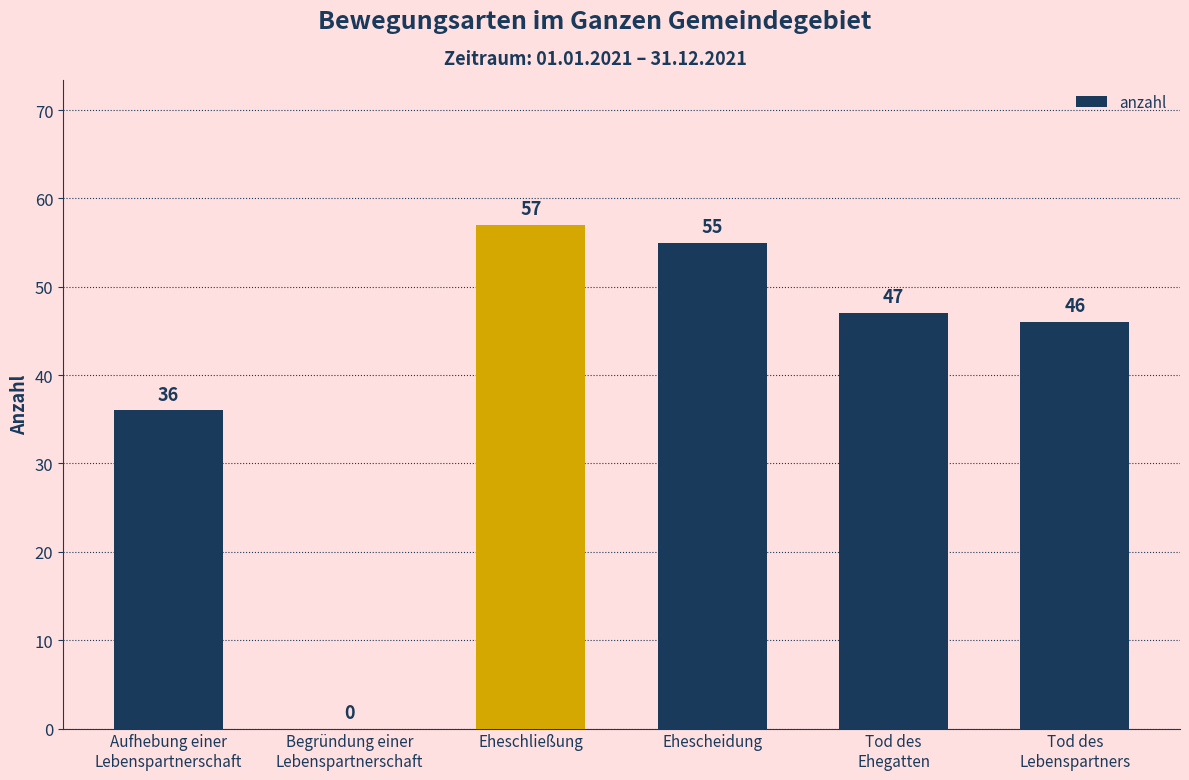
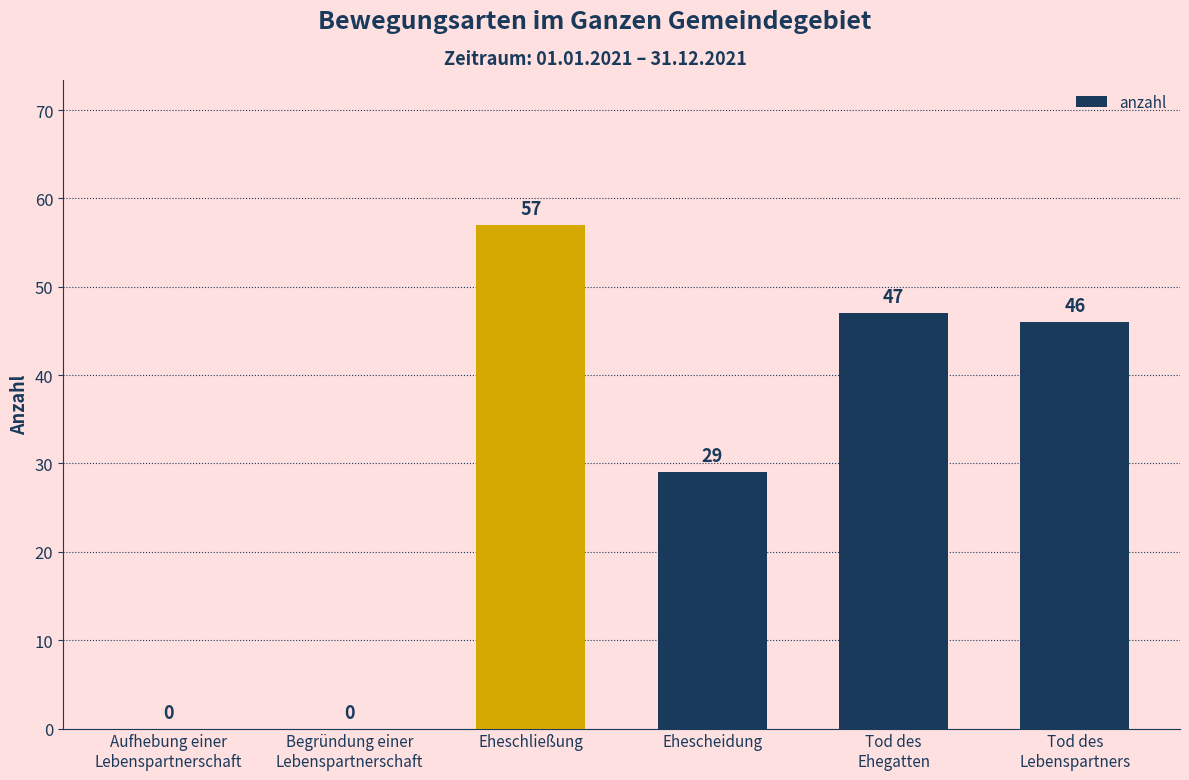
  {
-   "Aufhebung einer Lebenspartnerschaft": 36,
+   "Aufhebung einer Lebenspartnerschaft": 0,
    "Begründung einer Lebenspartnerschaft": 0,
    "Eheschließung": 57,
-   "Ehescheidung": 55,
+   "Ehescheidung": 29,
    "Tod des Ehegatten": 47,
    "Tod des Lebenspartners": 46
  }
